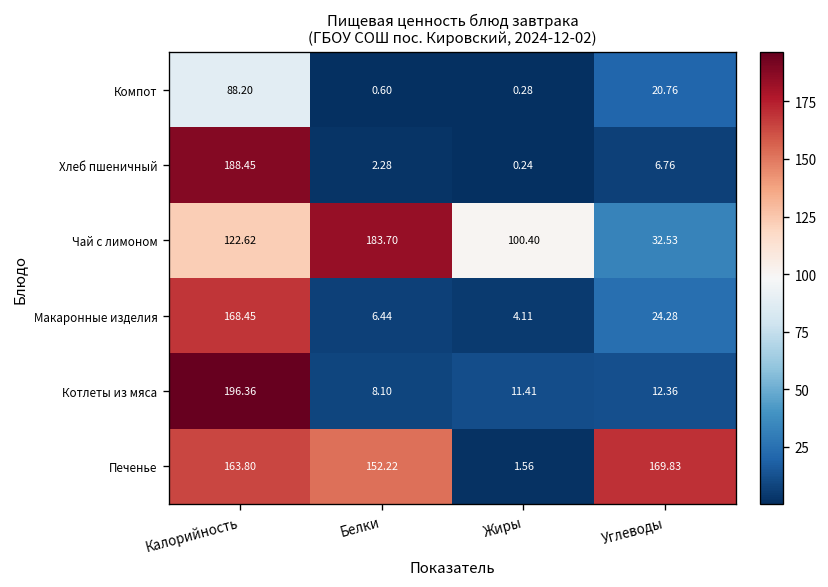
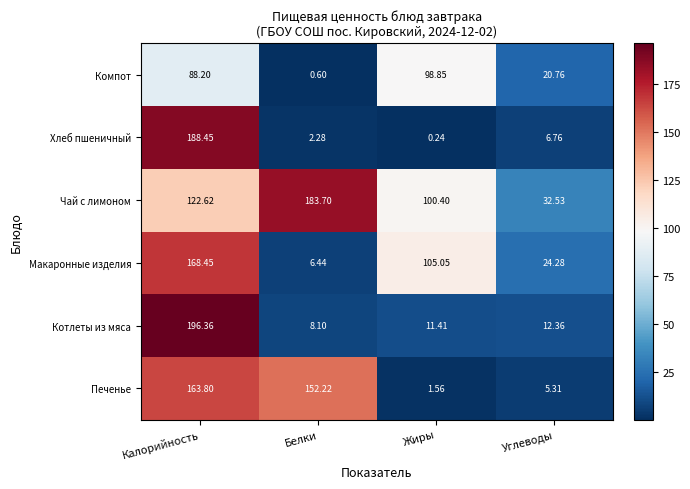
  {
    "Компот": {
      "Калорийность": 88.20,
      "Белки": 0.60,
-     "Жиры": 0.28,
+     "Жиры": 98.85,
      "Углеводы": 20.76
    },
    "Хлеб пшеничный": {
      "Калорийность": 188.45,
      "Белки": 2.28,
      "Жиры": 0.24,
      "Углеводы": 6.76
    },
    "Чай с лимоном": {
      "Калорийность": 122.62,
      "Белки": 183.70,
      "Жиры": 100.40,
      "Углеводы": 32.53
    },
    "Макаронные изделия": {
      "Калорийность": 168.45,
      "Белки": 6.44,
-     "Жиры": 4.11,
+     "Жиры": 105.05,
      "Углеводы": 24.28
    },
    "Котлеты из мяса": {
      "Калорийность": 196.36,
      "Белки": 8.10,
      "Жиры": 11.41,
      "Углеводы": 12.36
    },
    "Печенье": {
      "Калорийность": 163.80,
      "Белки": 152.22,
      "Жиры": 1.56,
-     "Углеводы": 169.83
+     "Углеводы": 5.31
    }
  }
